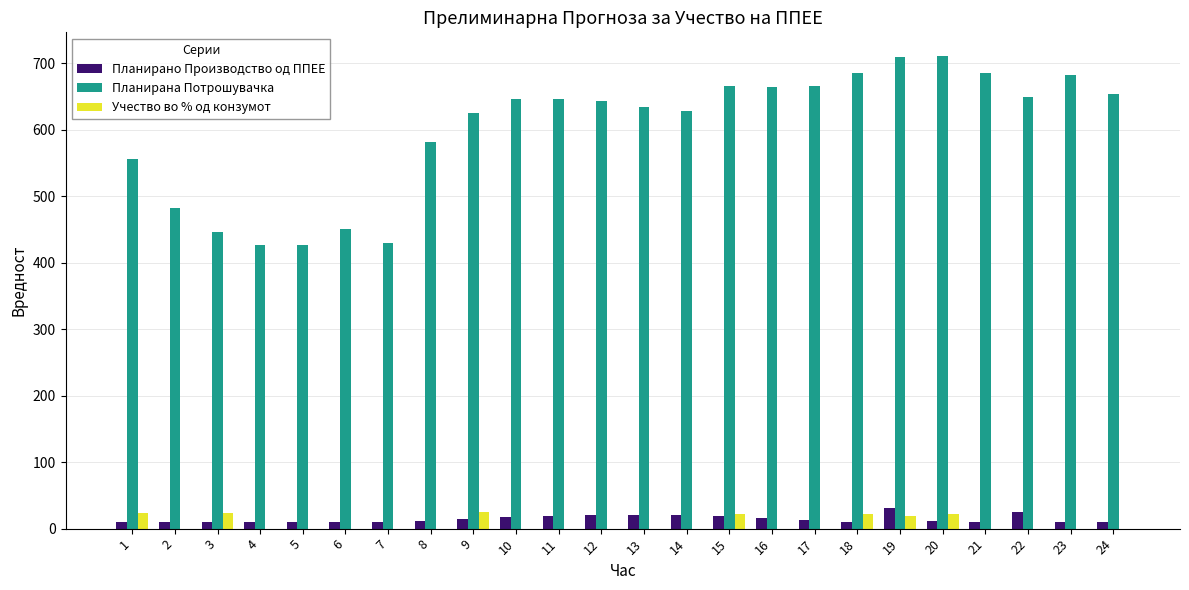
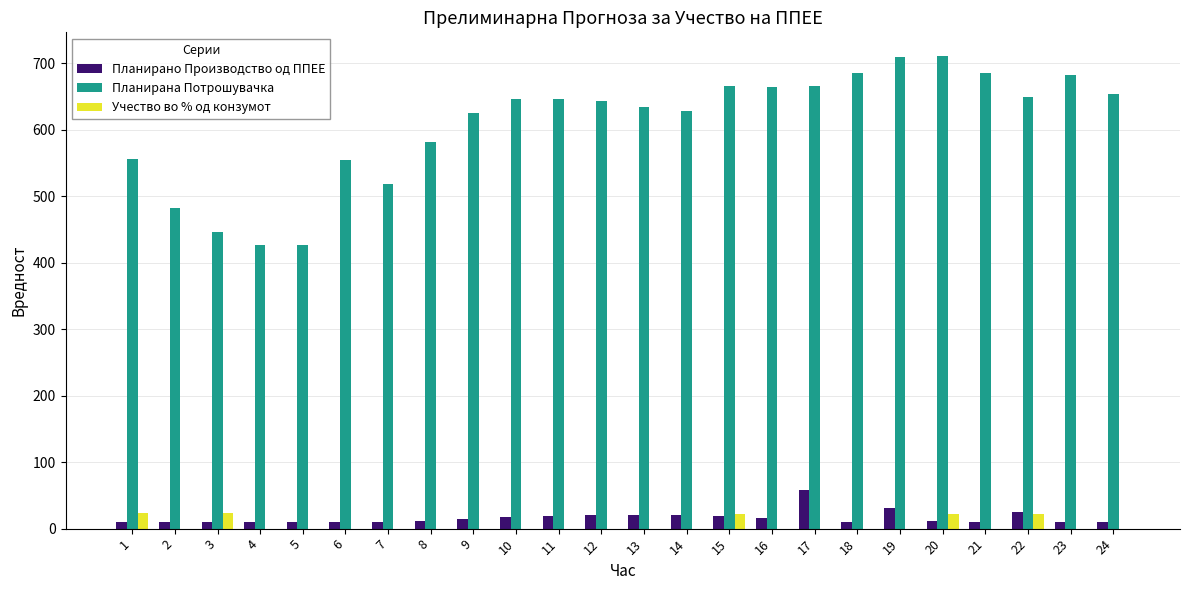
  {
    "Планирано Производство од ППЕЕ": {
      "1": 10,
      "2": 10,
      "3": 10,
      "4": 10,
      "5": 10,
      "6": 10,
      "7": 10,
      "8": 10,
      "9": 10,
      "10": 20,
      "11": 20,
      "12": 20,
      "13": 20,
      "14": 20,
      "15": 20,
      "16": 20,
-     "17": 10,
+     "17": 60,
      "18": 10,
      "19": 30,
      "20": 10,
      "21": 10,
      "22": 30,
      "23": 10,
      "24": 10
    },
    "Планирана Потрошувачка": {
      "1": 560,
      "2": 480,
      "3": 450,
      "4": 430,
      "5": 430,
-     "6": 450,
-     "7": 430,
+     "6": 550,
+     "7": 520,
      "8": 580,
      "9": 630,
      "10": 650,
      "11": 650,
      "12": 640,
      "13": 630,
      "14": 630,
      "15": 670,
      "16": 660,
      "17": 670,
      "18": 690,
      "19": 710,
      "20": 710,
      "21": 690,
      "22": 650,
      "23": 680,
      "24": 650
    },
    "Учество во % од конзумот": {
      "1": 20,
      "3": 20,
-     "9": 20,
+     "9": 0,
      "15": 20,
-     "18": 20,
-     "19": 20,
+     "18": 0,
+     "19": 0,
      "20": 20,
-     "22": 0
+     "22": 20
    }
  }
